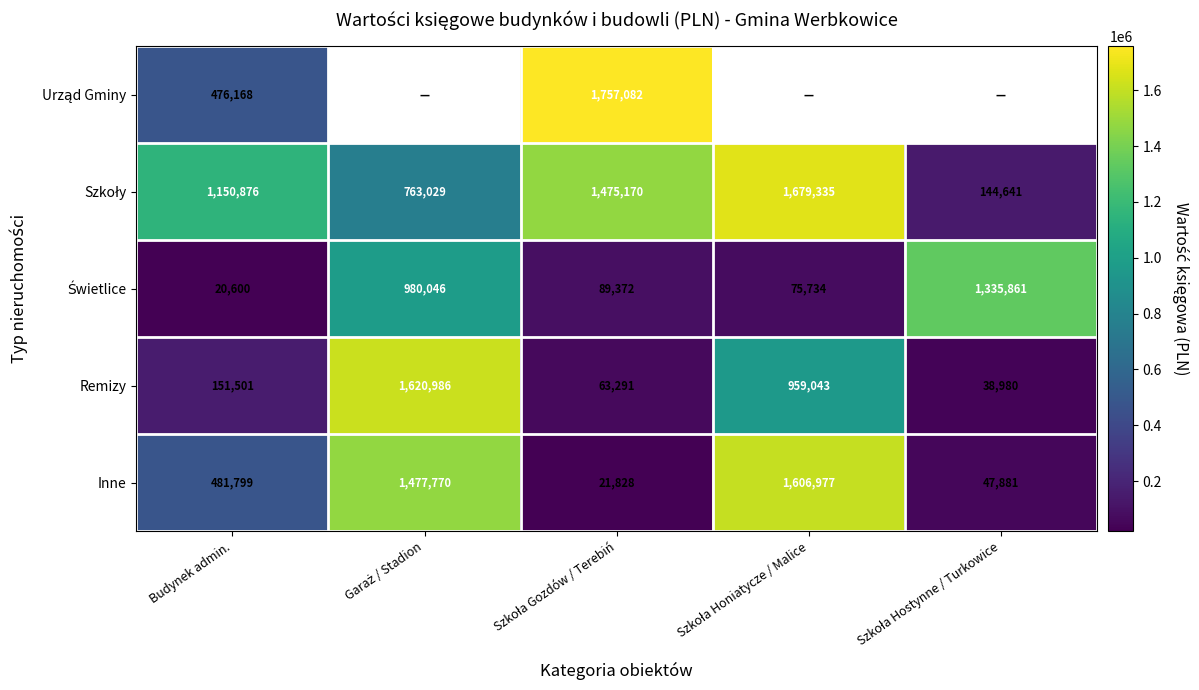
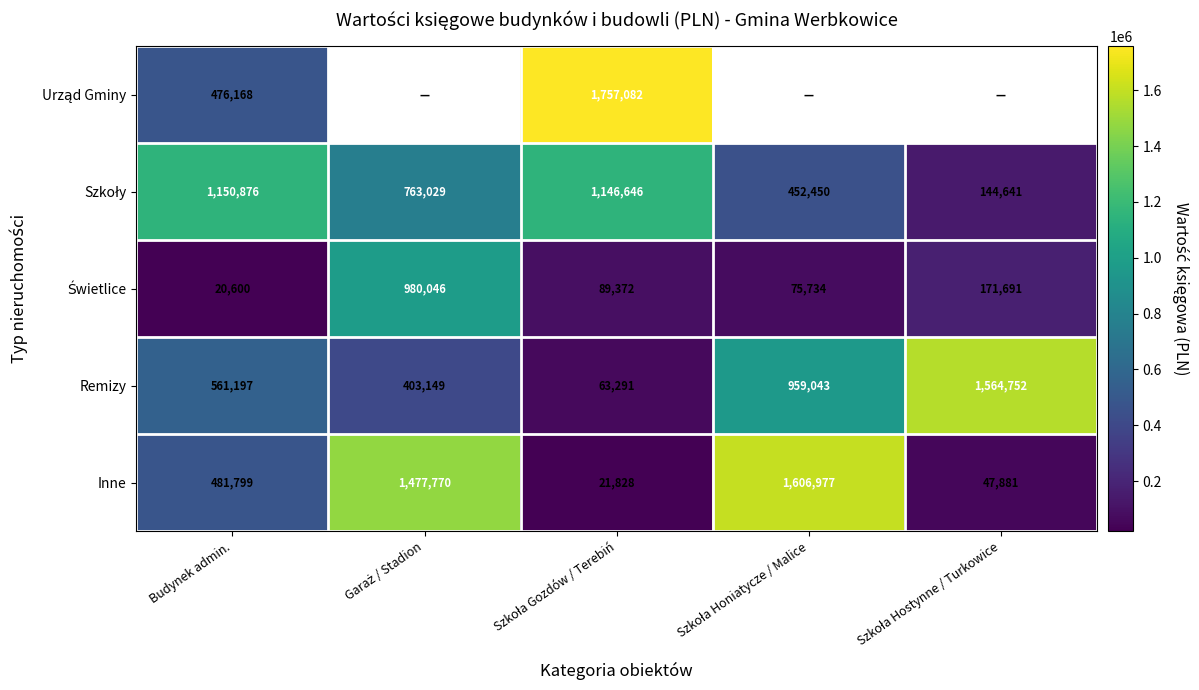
  {
    "Urząd Gminy": {
      "Budynek admin.": "476,168",
      "Szkoła Gozdów / Terebiń": "1,757,082"
    },
    "Szkoły": {
      "Budynek admin.": "1,150,876",
      "Garaż / Stadion": "763,029",
-     "Szkoła Gozdów / Terebiń": "1,475,170",
-     "Szkoła Honiatycze / Malice": "1,679,335",
+     "Szkoła Gozdów / Terebiń": "1,146,646",
+     "Szkoła Honiatycze / Malice": "452,450",
      "Szkoła Hostynne / Turkowice": "144,641"
    },
    "Świetlice": {
      "Budynek admin.": "20,600",
      "Garaż / Stadion": "980,046",
      "Szkoła Gozdów / Terebiń": "89,372",
      "Szkoła Honiatycze / Malice": "75,734",
-     "Szkoła Hostynne / Turkowice": "1,335,861"
+     "Szkoła Hostynne / Turkowice": "171,691"
    },
    "Remizy": {
-     "Budynek admin.": "151,501",
-     "Garaż / Stadion": "1,620,986",
+     "Budynek admin.": "561,197",
+     "Garaż / Stadion": "403,149",
      "Szkoła Gozdów / Terebiń": "63,291",
      "Szkoła Honiatycze / Malice": "959,043",
-     "Szkoła Hostynne / Turkowice": "38,980"
+     "Szkoła Hostynne / Turkowice": "1,564,752"
    },
    "Inne": {
      "Budynek admin.": "481,799",
      "Garaż / Stadion": "1,477,770",
      "Szkoła Gozdów / Terebiń": "21,828",
      "Szkoła Honiatycze / Malice": "1,606,977",
      "Szkoła Hostynne / Turkowice": "47,881"
    }
  }
